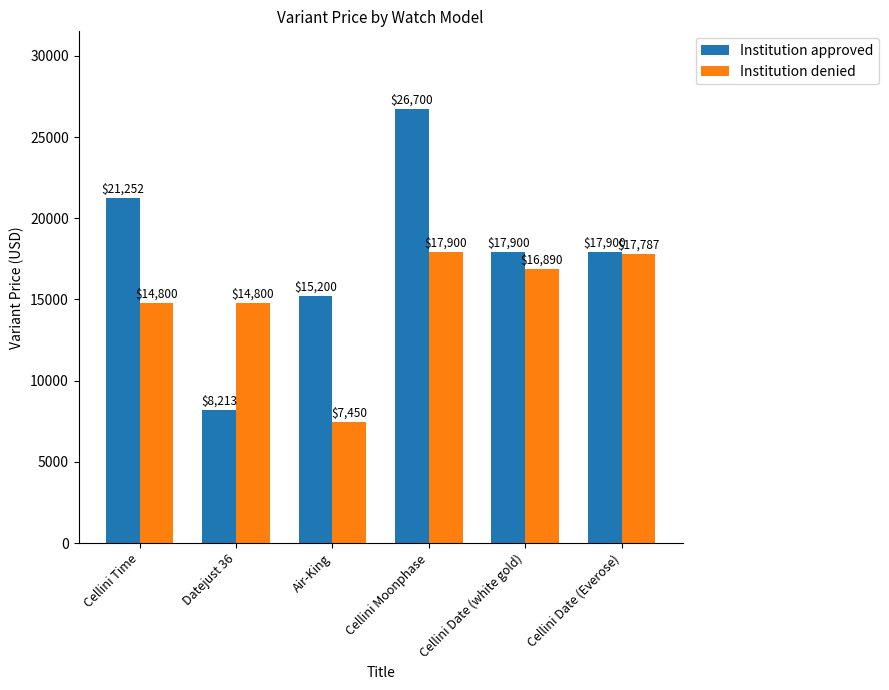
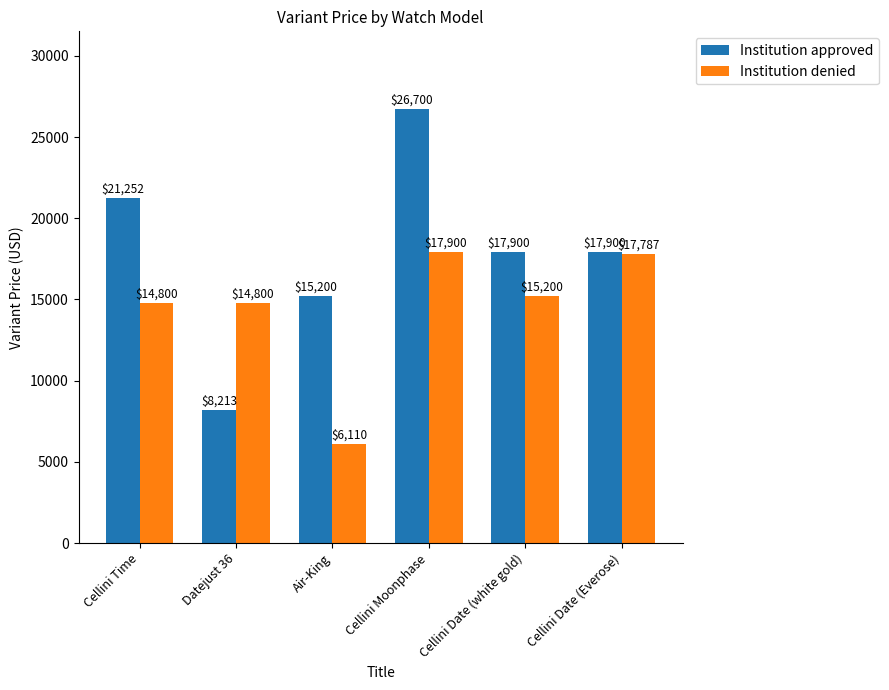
  {
    "Institution approved": {
      "Cellini Time": "$21,252",
      "Datejust 36": "$8,213",
      "Air-King": "$15,200",
      "Cellini Moonphase": "$26,700",
      "Cellini Date (white gold)": "$17,900"
    },
    "Institution denied": {
      "Cellini Time": "$14,800",
      "Datejust 36": "$14,800",
-     "Air-King": "$7,450",
+     "Air-King": "$6,110",
      "Cellini Moonphase": "$17,900",
-     "Cellini Date (white gold)": "$16,890"
+     "Cellini Date (white gold)": "$15,200"
    }
  }
